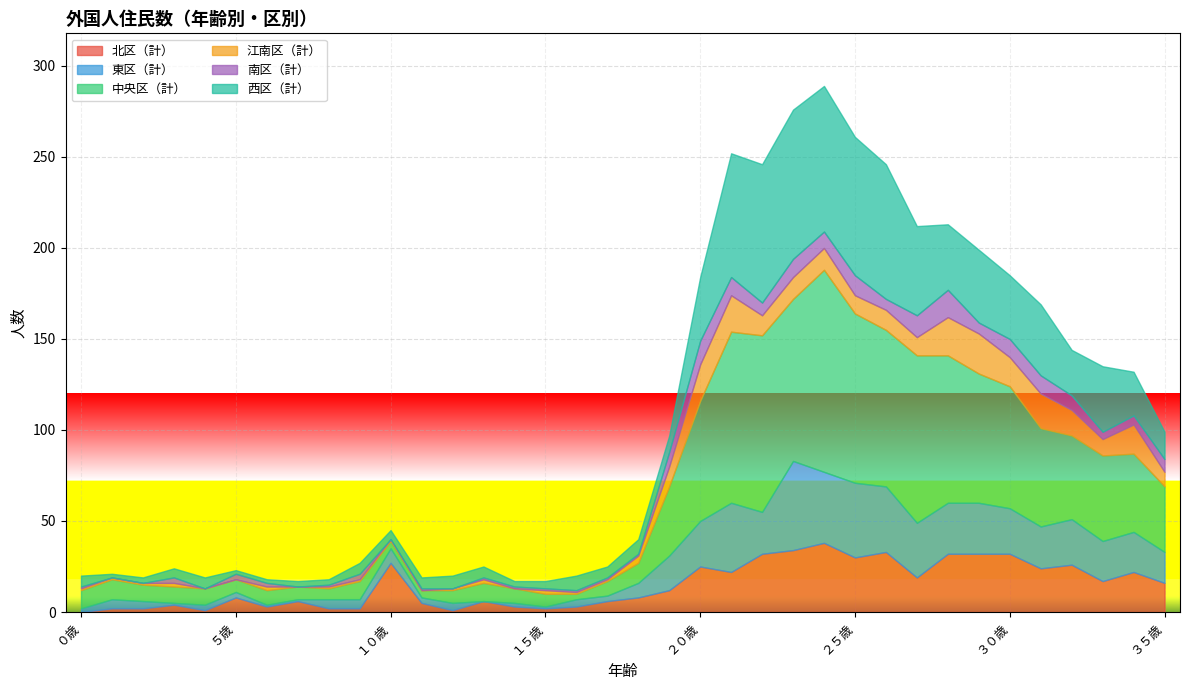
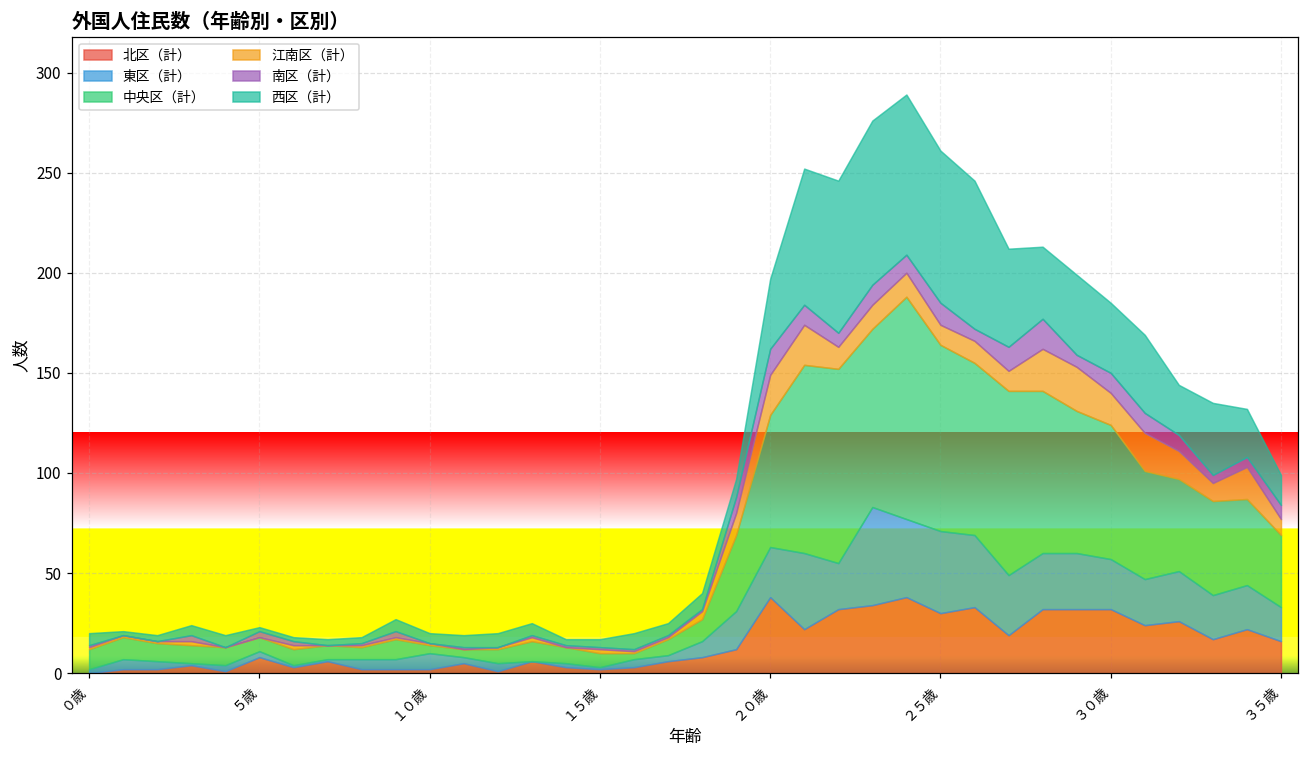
  {
    "北区（計）": {
      "０歳": 0,
      "５歳": 8,
-     "１０歳": 27,
-     "２０歳": 25,
+     "１０歳": 2,
+     "２０歳": 38,
      "２５歳": 30,
      "３０歳": 32,
      "３５歳": 16
    },
    "東区（計）": {
      "０歳": 2,
      "５歳": 3,
      "１０歳": 8,
      "２０歳": 25,
      "２５歳": 41,
      "３０歳": 25,
      "３５歳": 17
    },
    "江南区（計）": {
      "２０歳": 20,
      "２５歳": 10,
      "３０歳": 16,
      "３５歳": 8
    },
    "南区（計）": {
      "５歳": 3,
      "２０歳": 13,
      "２５歳": 11,
      "３０歳": 10,
      "３５歳": 7
    }
  }
